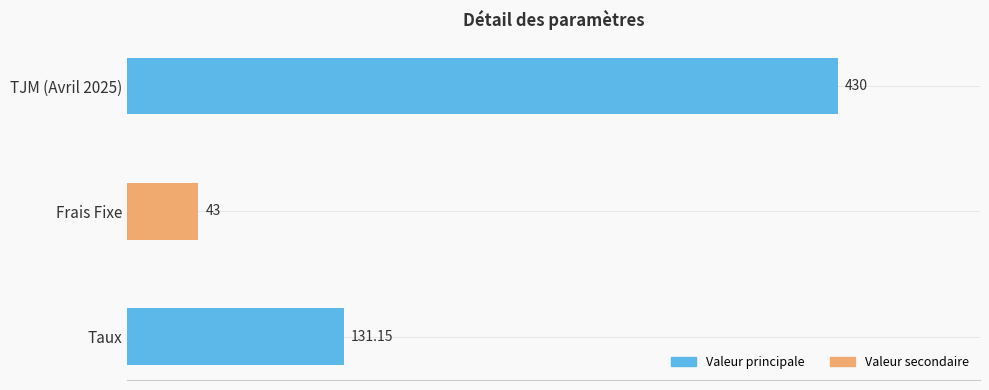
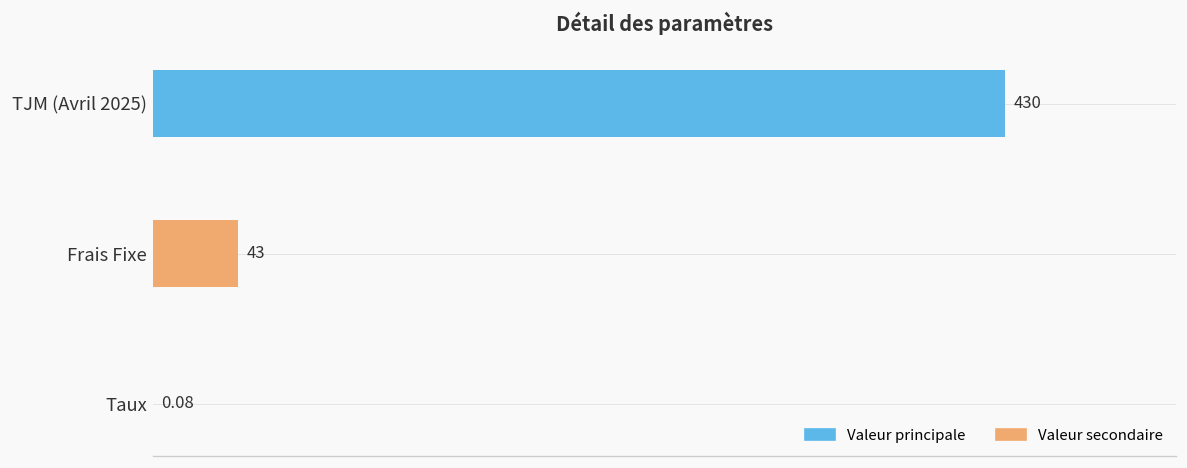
  {
    "TJM (Avril 2025)": 430,
    "Frais Fixe": 43,
-   "Taux": 131.15
+   "Taux": 0.08
  }
